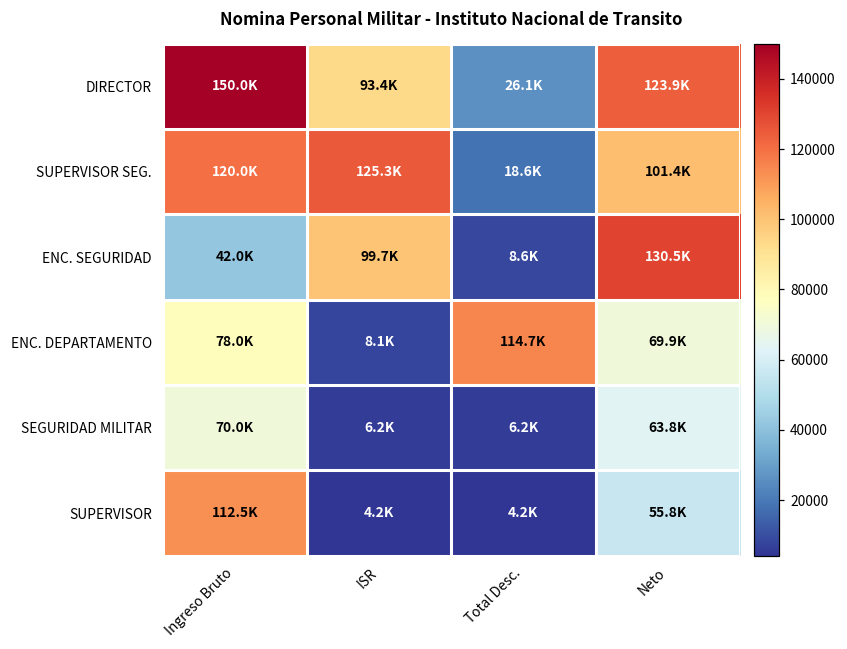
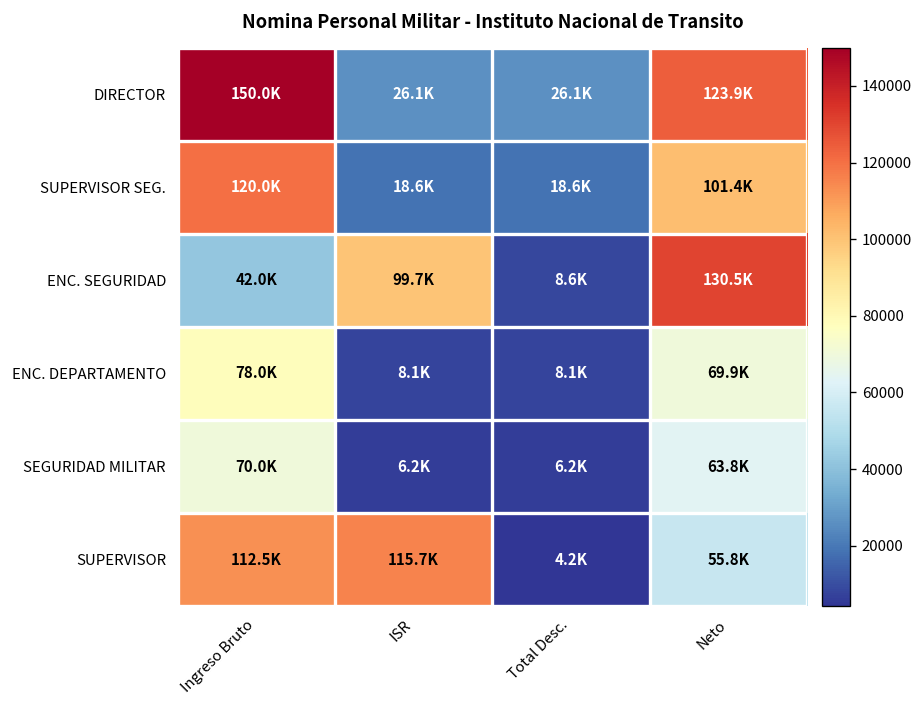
  {
    "DIRECTOR": {
      "Ingreso Bruto": "150.0K",
-     "ISR": "93.4K",
+     "ISR": "26.1K",
      "Total Desc.": "26.1K",
      "Neto": "123.9K"
    },
    "SUPERVISOR SEG.": {
      "Ingreso Bruto": "120.0K",
-     "ISR": "125.3K",
+     "ISR": "18.6K",
      "Total Desc.": "18.6K",
      "Neto": "101.4K"
    },
    "ENC. SEGURIDAD": {
      "Ingreso Bruto": "42.0K",
      "ISR": "99.7K",
      "Total Desc.": "8.6K",
      "Neto": "130.5K"
    },
    "ENC. DEPARTAMENTO": {
      "Ingreso Bruto": "78.0K",
      "ISR": "8.1K",
-     "Total Desc.": "114.7K",
+     "Total Desc.": "8.1K",
      "Neto": "69.9K"
    },
    "SEGURIDAD MILITAR": {
      "Ingreso Bruto": "70.0K",
      "ISR": "6.2K",
      "Total Desc.": "6.2K",
      "Neto": "63.8K"
    },
    "SUPERVISOR": {
      "Ingreso Bruto": "112.5K",
-     "ISR": "4.2K",
+     "ISR": "115.7K",
      "Total Desc.": "4.2K",
      "Neto": "55.8K"
    }
  }
